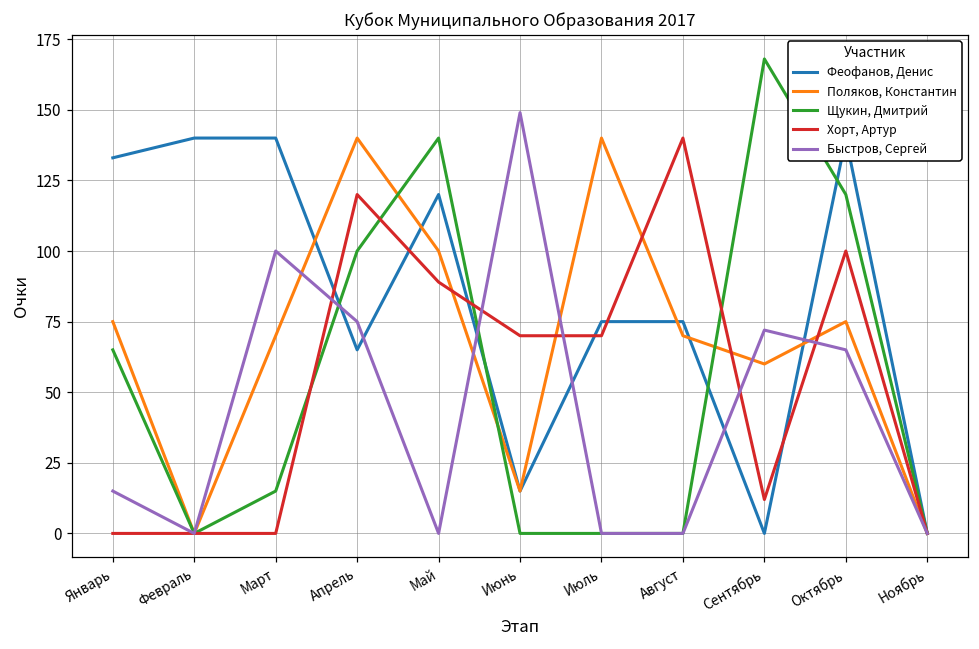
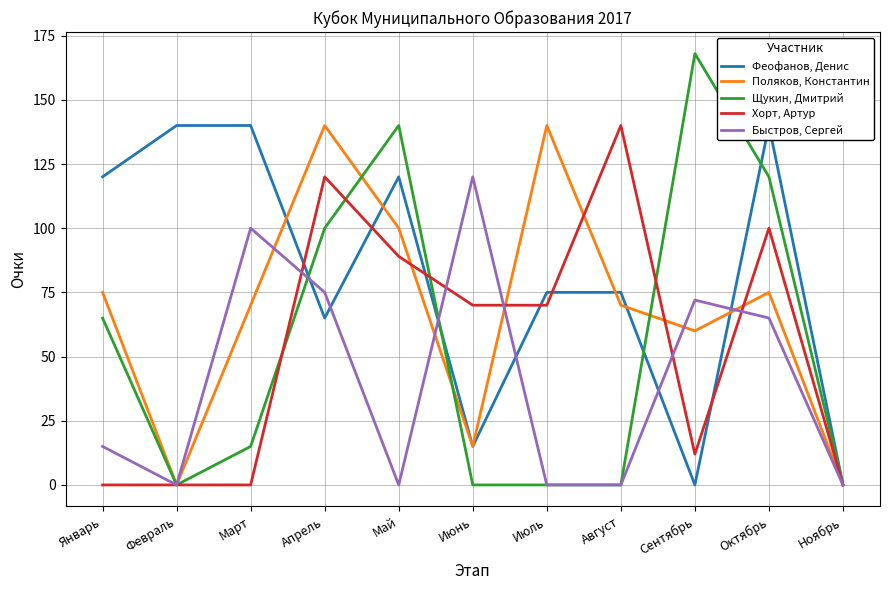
  {
    "Феофанов, Денис": {
-     "Январь": 133,
+     "Январь": 120,
      "Февраль": 140,
      "Март": 140,
      "Апрель": 65,
      "Май": 120,
      "Июль": 75,
      "Август": 75,
      "Сентябрь": 0
    },
    "Поляков, Константин": {
      "Январь": 75,
      "Март": 70,
      "Апрель": 140,
      "Май": 100,
      "Июль": 140,
      "Август": 70,
      "Сентябрь": 60,
      "Октябрь": 75
    },
    "Щукин, Дмитрий": {
      "Январь": 65,
      "Март": 15,
      "Апрель": 100,
      "Май": 140,
      "Июнь": 0,
      "Сентябрь": 168,
      "Октябрь": 120
    },
    "Хорт, Артур": {
      "Январь": 0,
      "Март": 0,
      "Апрель": 120,
      "Май": 89,
      "Июнь": 70,
      "Июль": 70,
      "Август": 140,
      "Сентябрь": 12,
      "Октябрь": 100
    },
    "Быстров, Сергей": {
      "Январь": 15,
      "Март": 100,
      "Апрель": 75,
      "Май": 0,
-     "Июнь": 149,
+     "Июнь": 120,
      "Сентябрь": 72,
      "Октябрь": 65
    }
  }
